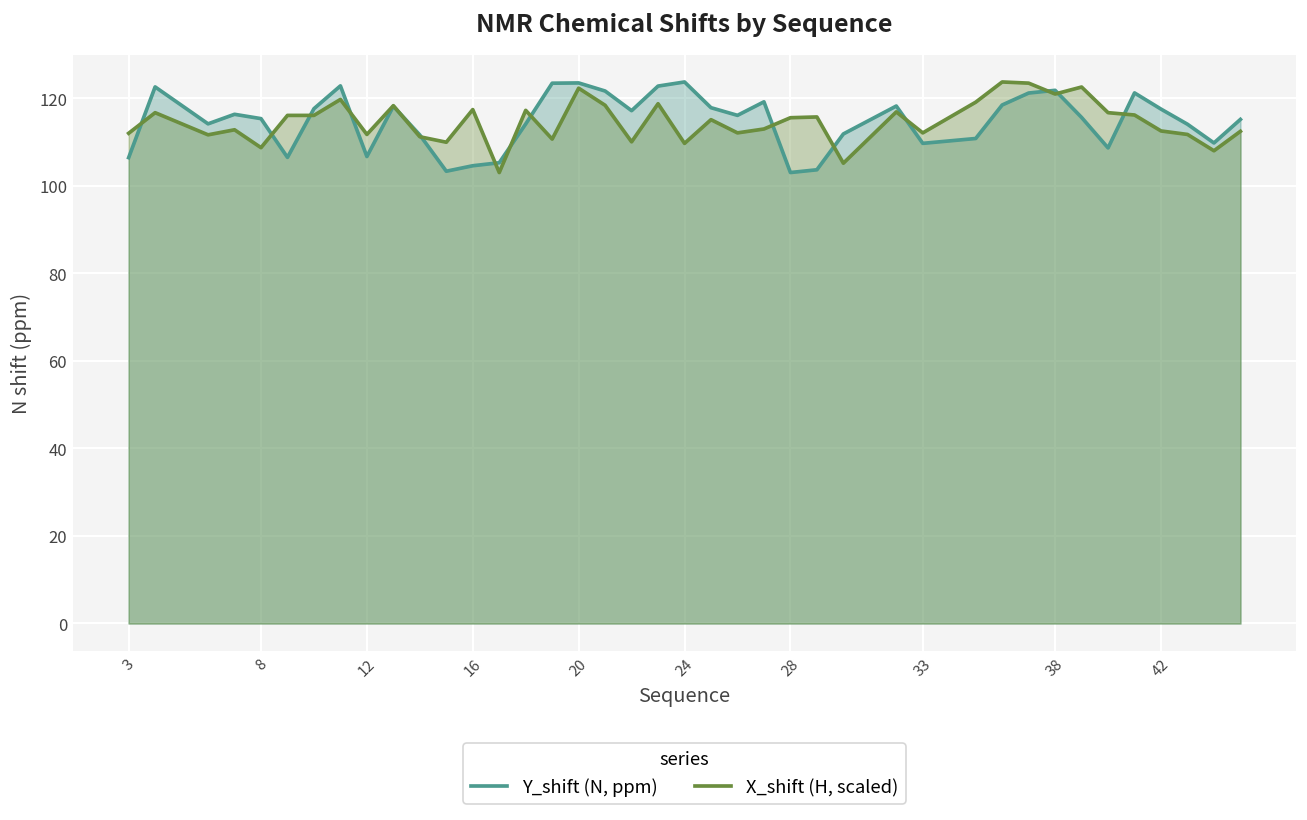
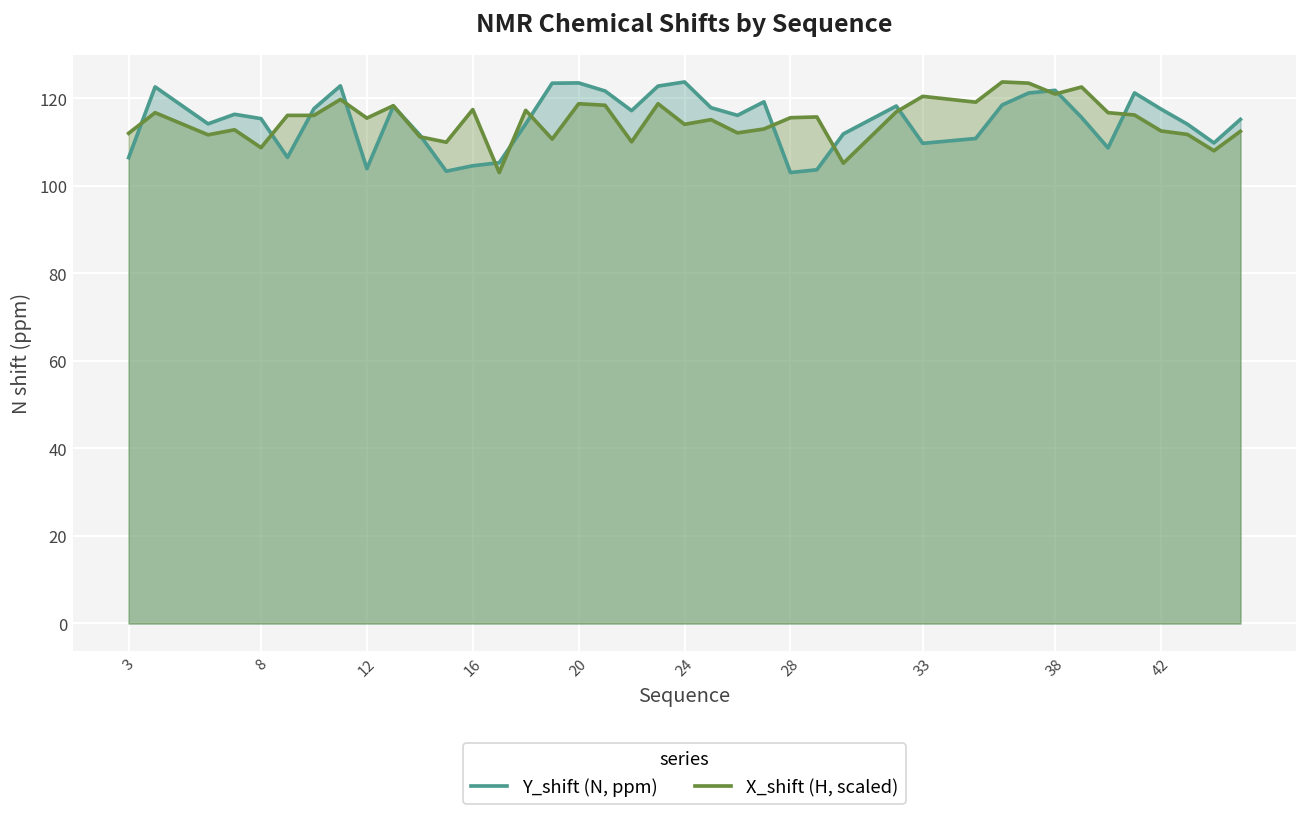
  {
    "Y_shift (N, ppm)": {
      "3": 106,
      "8": 115,
-     "12": 107,
+     "12": 104,
      "16": 105,
      "20": 124,
      "24": 124,
      "28": 103,
      "33": 110,
      "38": 122,
      "42": 118
    },
    "X_shift (H, scaled)": {
      "3": 112,
      "8": 109,
-     "12": 112,
+     "12": 116,
      "16": 117,
-     "20": 122,
-     "24": 110,
+     "20": 119,
+     "24": 114,
      "28": 116,
-     "33": 112,
+     "33": 120,
      "38": 121,
      "42": 113
    }
  }
